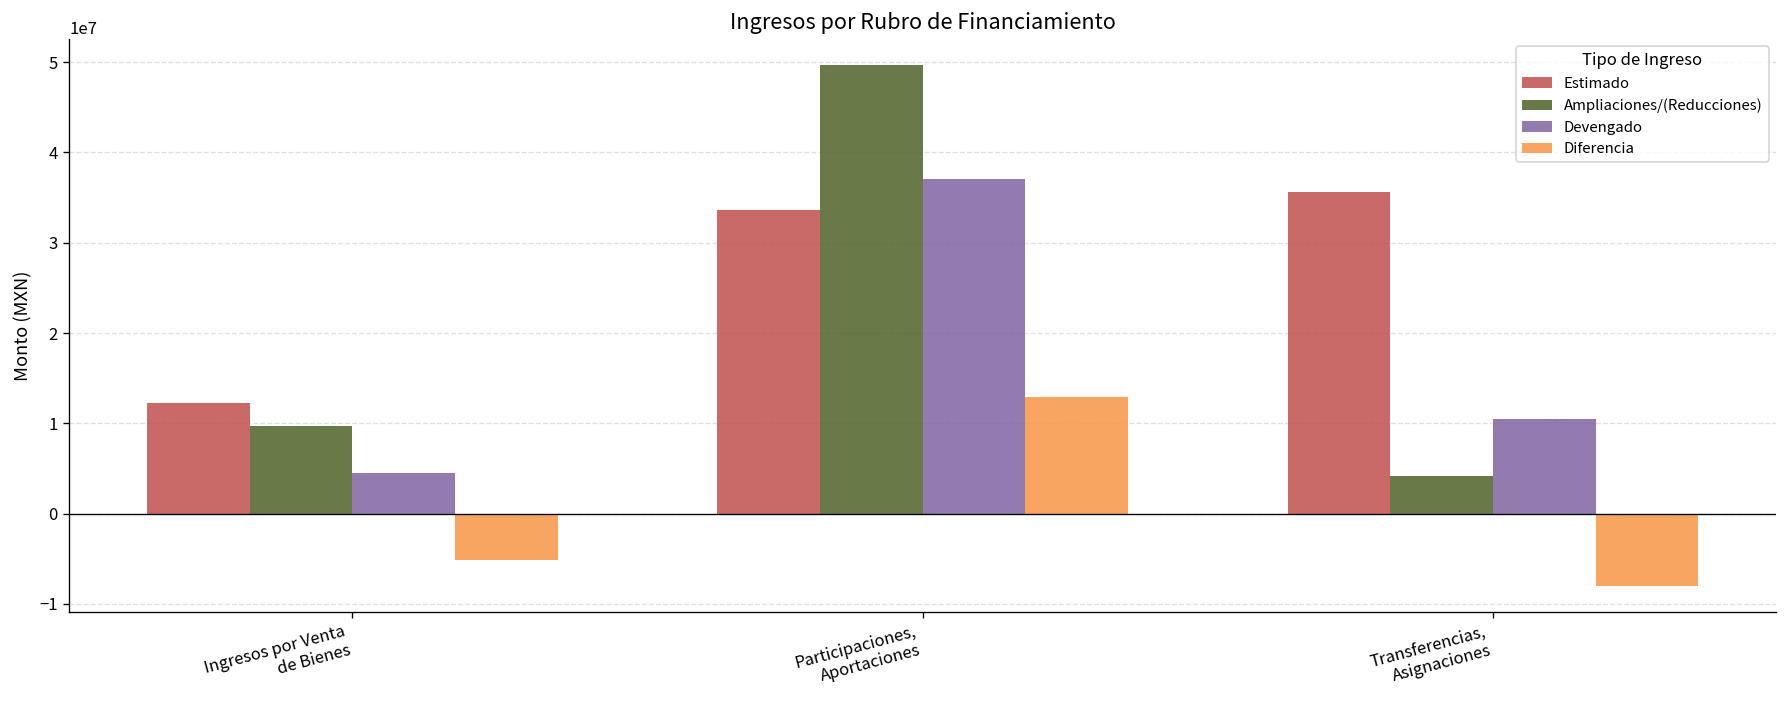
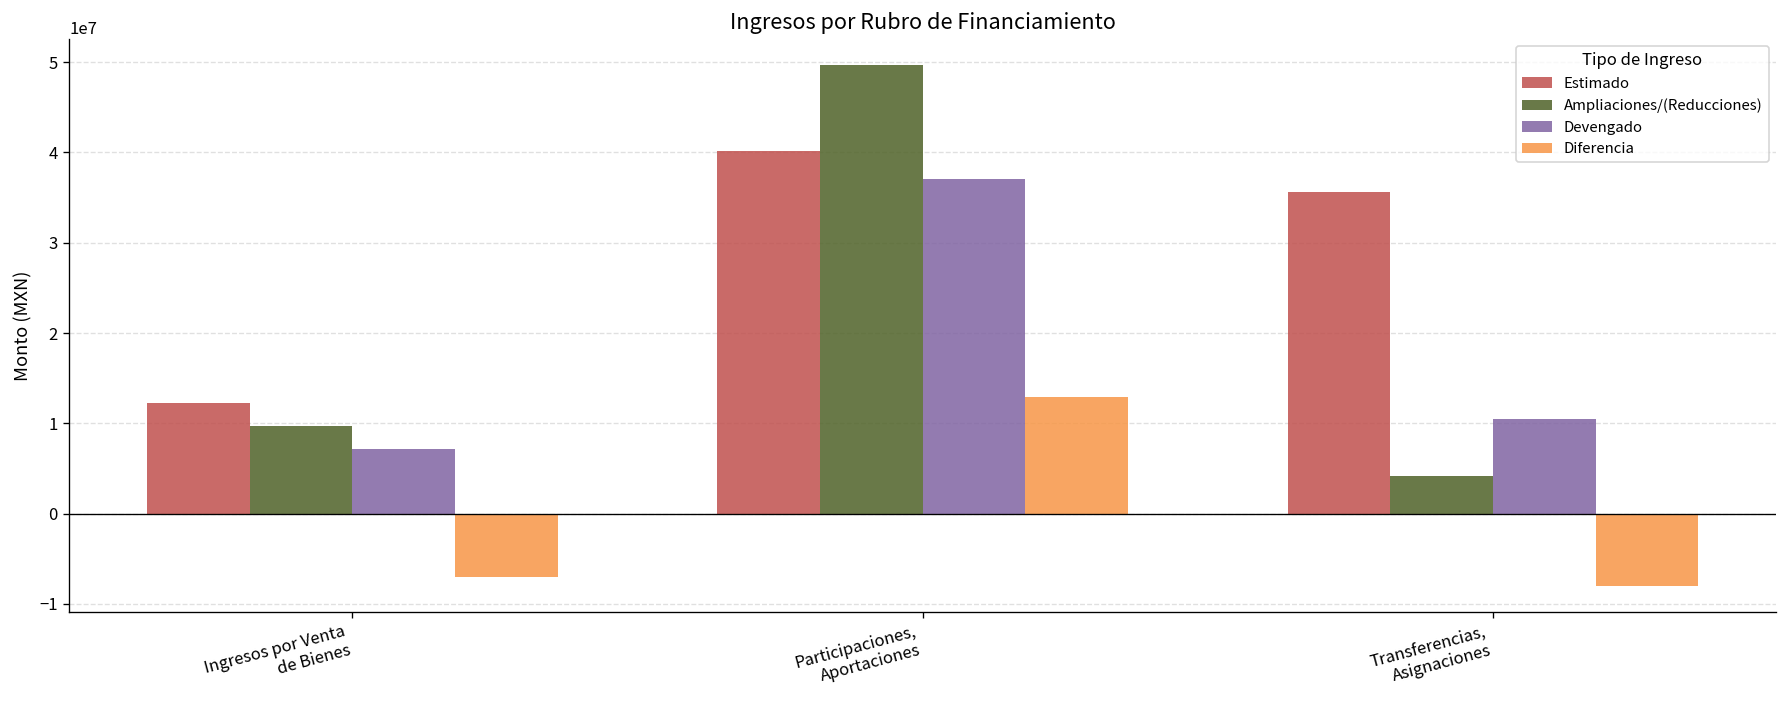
  {
    "Estimado": {
      "Ingresos por Venta de Bienes": 12000000,
-     "Participaciones, Aportaciones": 34000000,
+     "Participaciones, Aportaciones": 40000000,
      "Transferencias, Asignaciones": 36000000
    },
    "Ampliaciones/(Reducciones)": {
      "Ingresos por Venta de Bienes": 10000000,
      "Participaciones, Aportaciones": 50000000,
      "Transferencias, Asignaciones": 4000000
    },
    "Devengado": {
-     "Ingresos por Venta de Bienes": 5000000,
+     "Ingresos por Venta de Bienes": 7000000,
      "Participaciones, Aportaciones": 37000000,
      "Transferencias, Asignaciones": 10000000
    },
    "Diferencia": {
-     "Ingresos por Venta de Bienes": -5000000,
+     "Ingresos por Venta de Bienes": -7000000,
      "Participaciones, Aportaciones": 13000000,
      "Transferencias, Asignaciones": -8000000
    }
  }
